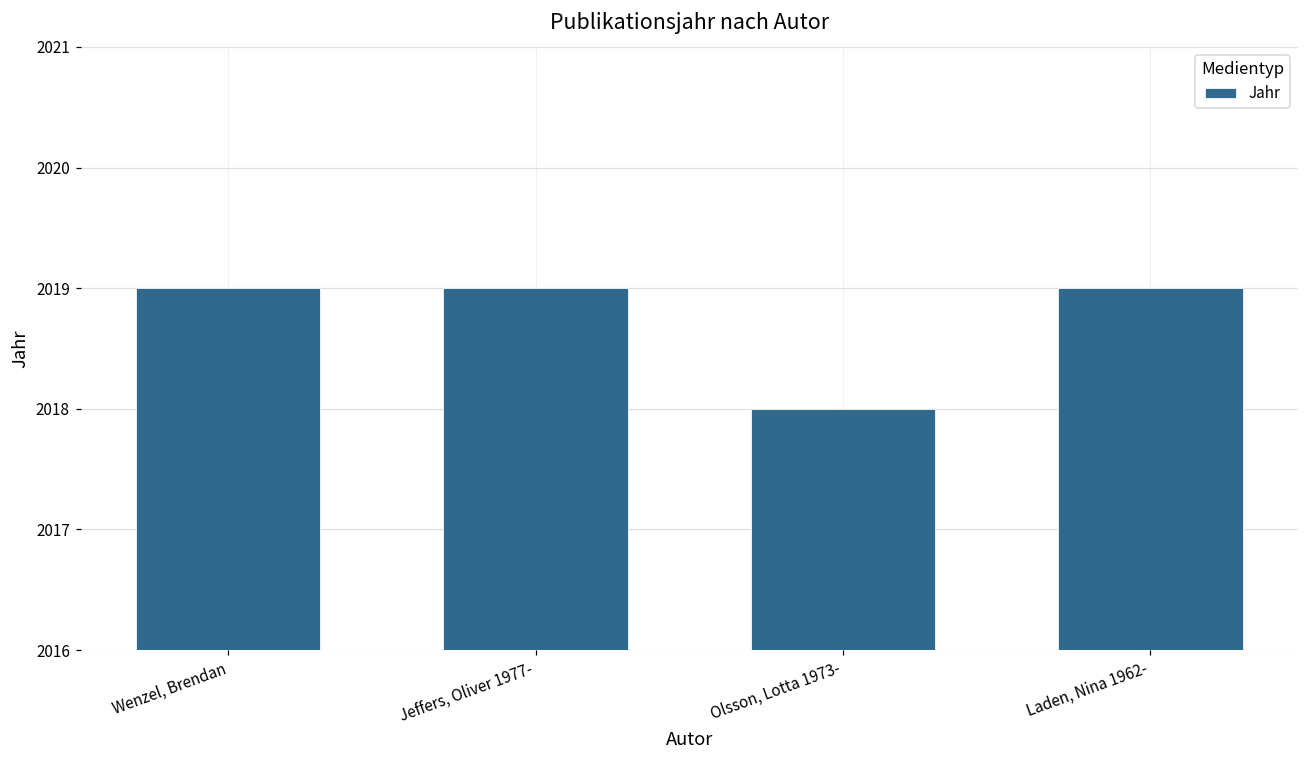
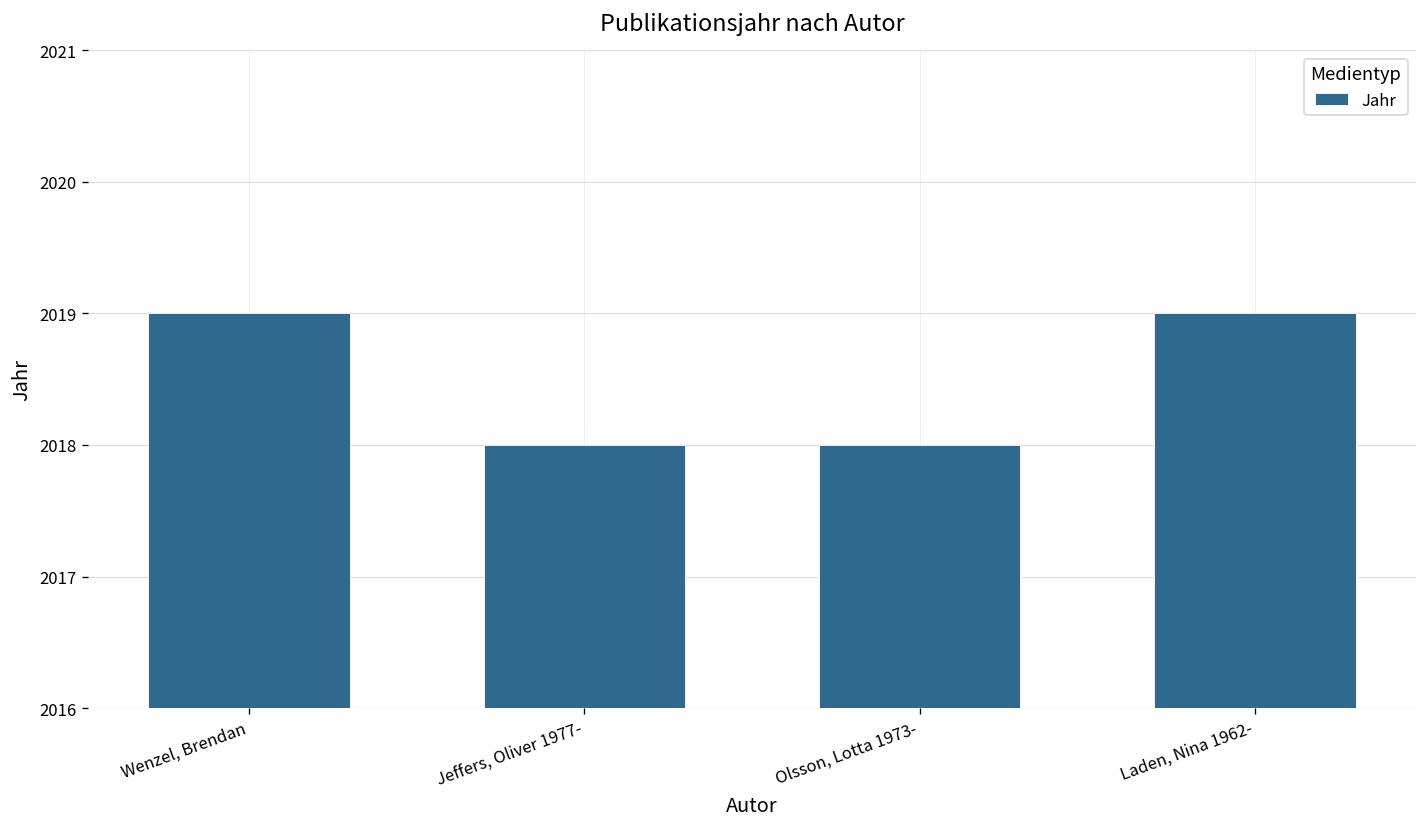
  {
    "Wenzel, Brendan": 2019,
-   "Jeffers, Oliver 1977-": 2019,
+   "Jeffers, Oliver 1977-": 2018,
    "Olsson, Lotta 1973-": 2018,
    "Laden, Nina 1962-": 2019
  }
